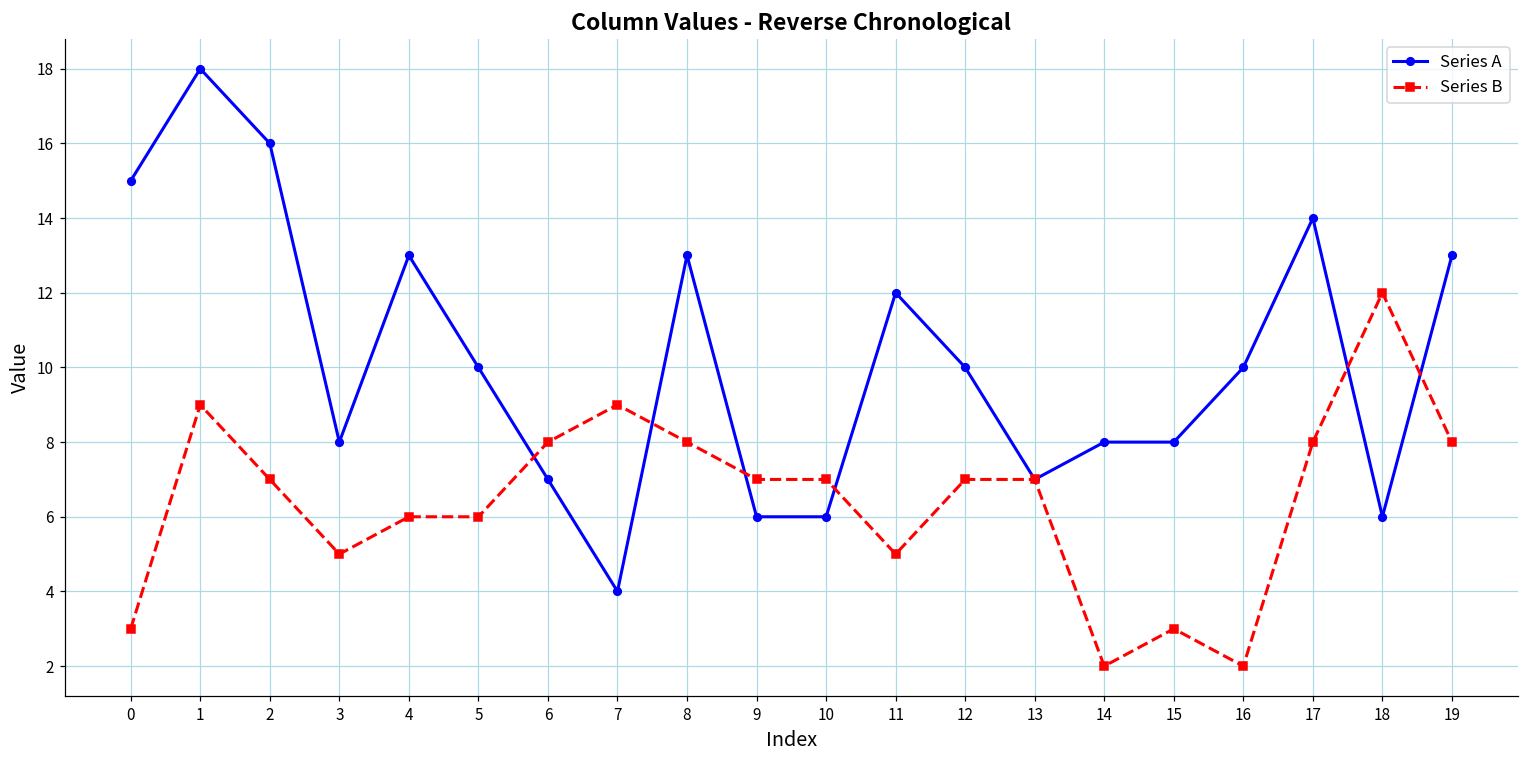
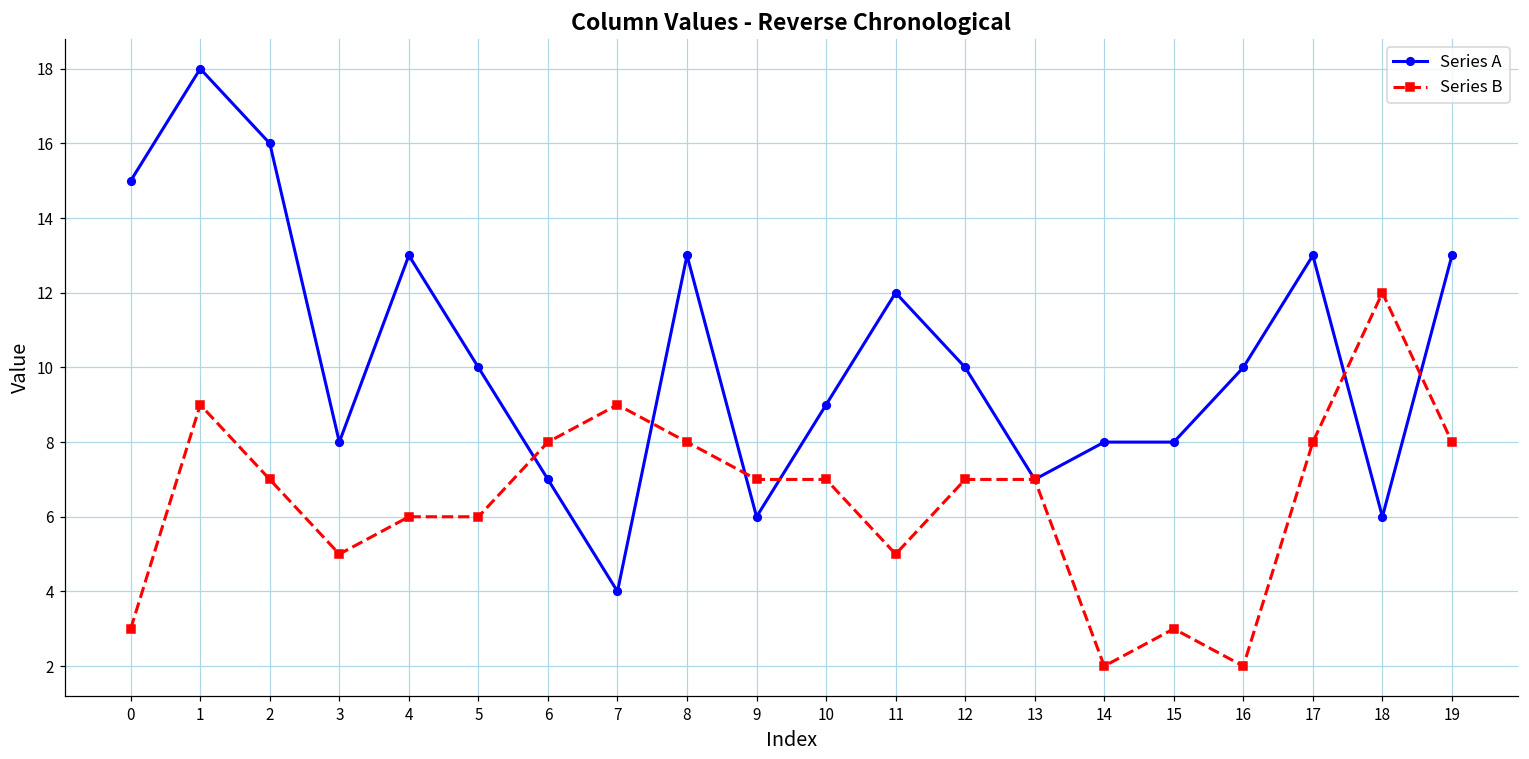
  {
    "Series A": {
      "0": 15,
      "1": 18,
      "2": 16,
      "3": 8,
      "4": 13,
      "5": 10,
      "6": 7,
      "7": 4,
      "8": 13,
      "9": 6,
-     "10": 6,
+     "10": 9,
      "11": 12,
      "12": 10,
      "14": 8,
      "15": 8,
      "16": 10,
-     "17": 14,
+     "17": 13,
      "18": 6,
      "19": 13
    },
    "Series B": {
      "0": 3,
      "1": 9,
      "2": 7,
      "3": 5,
      "4": 6,
      "5": 6,
      "6": 8,
      "7": 9,
      "8": 8,
      "9": 7,
      "10": 7,
      "11": 5,
      "12": 7,
      "14": 2,
      "15": 3,
      "16": 2,
      "17": 8,
      "18": 12,
      "19": 8
    }
  }
